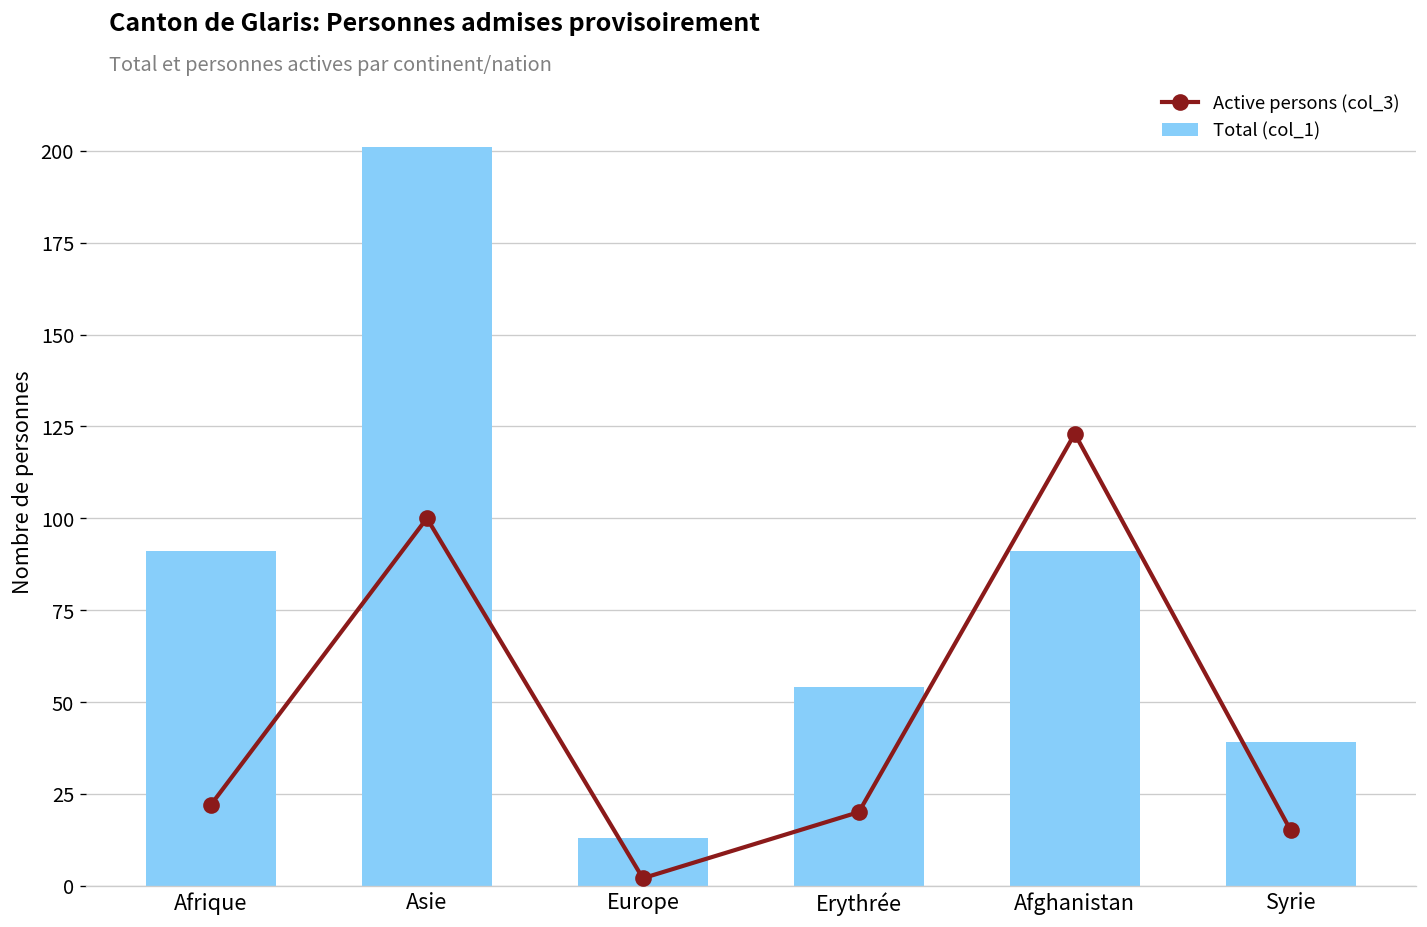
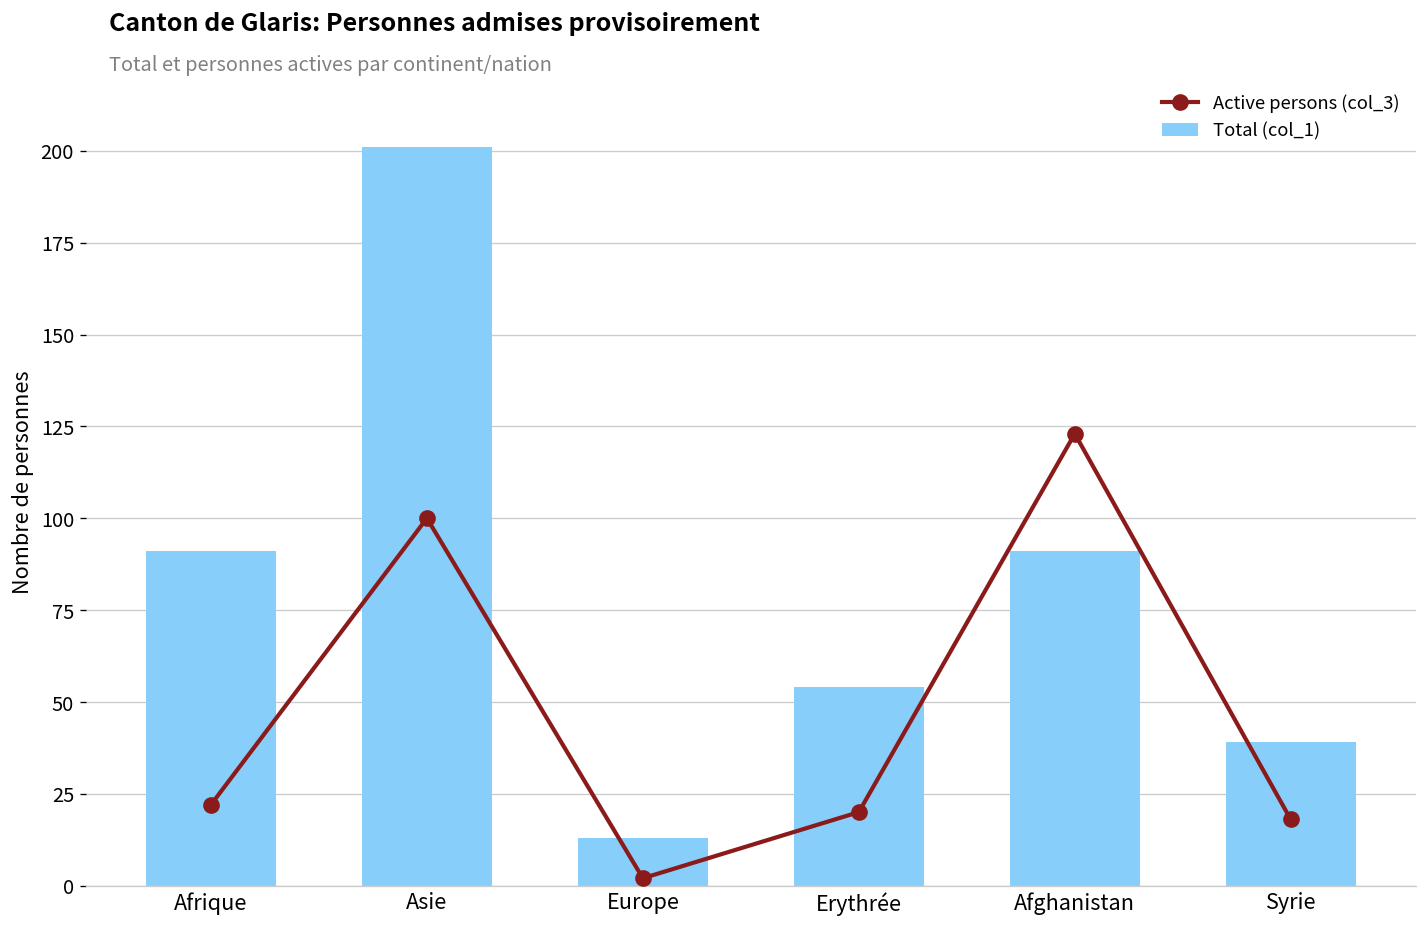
  {
    "Active persons (col_3)": {
      "Afrique": 22,
      "Asie": 100,
      "Europe": 2,
      "Erythrée": 20,
      "Afghanistan": 123,
-     "Syrie": 15
+     "Syrie": 18
    },
    "Total (col_1)": {
      "Afrique": 91,
      "Asie": 201,
      "Europe": 13,
      "Erythrée": 54,
      "Afghanistan": 91,
      "Syrie": 39
    }
  }
